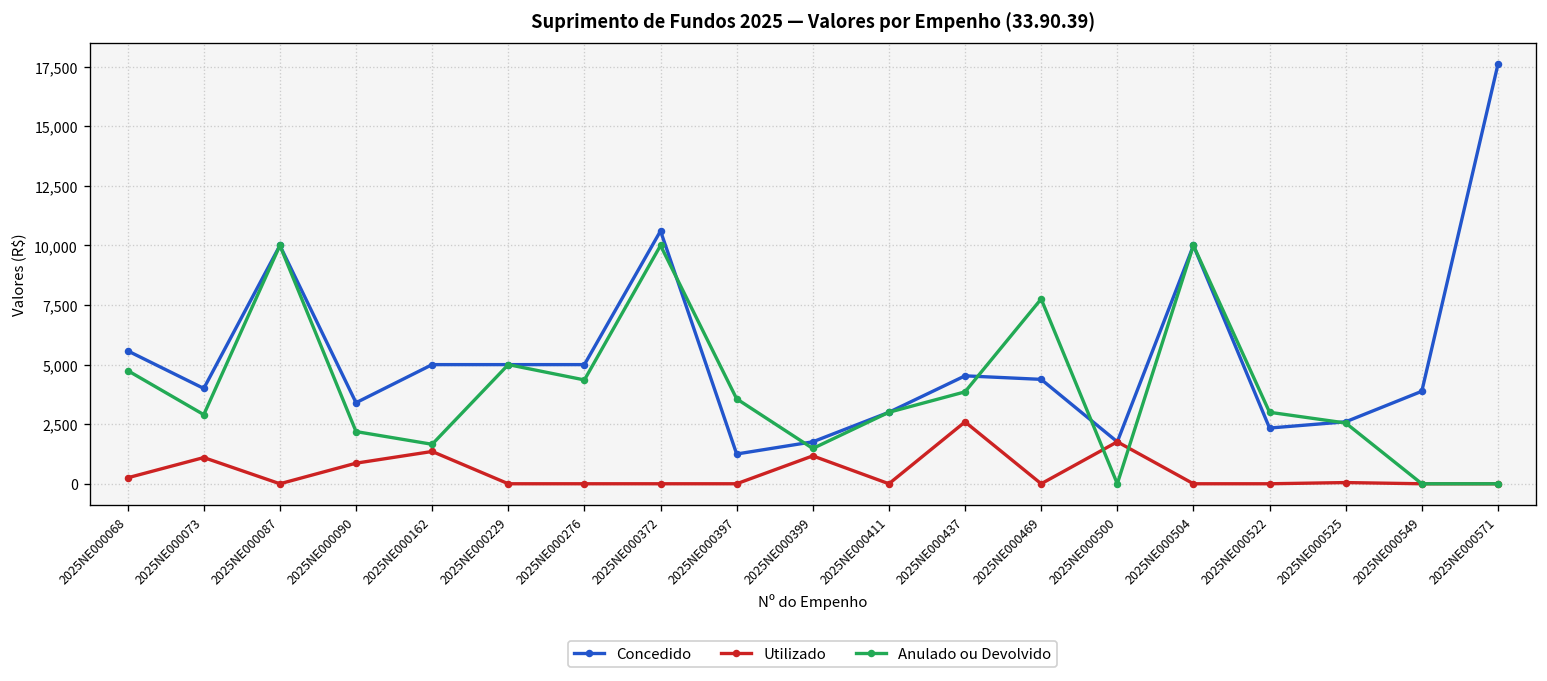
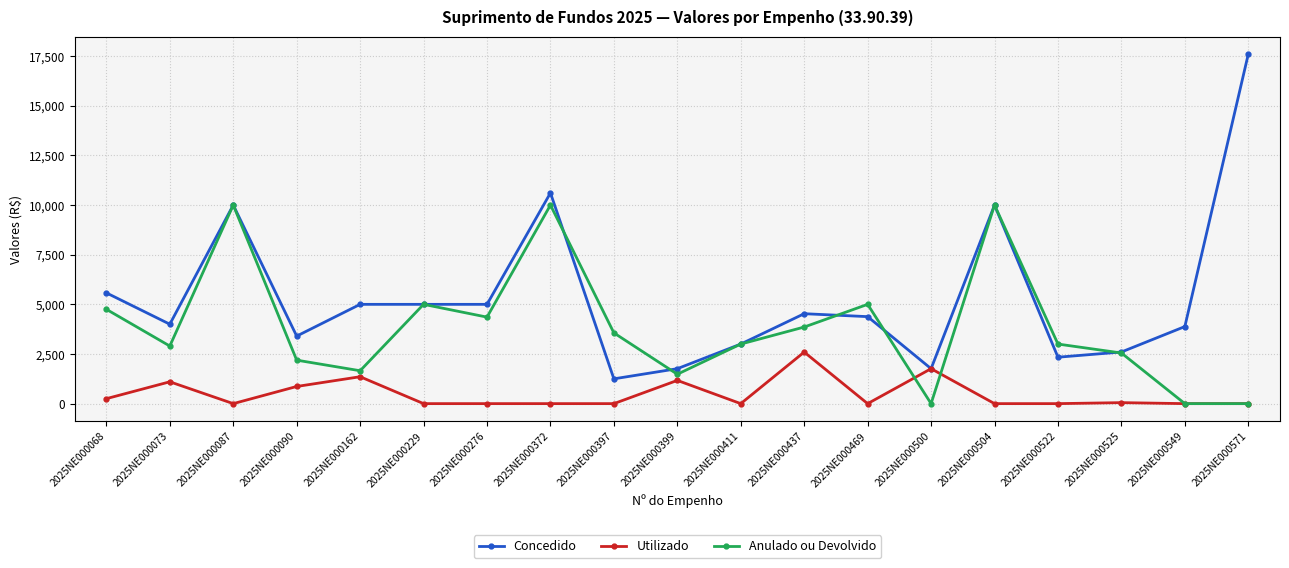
  {
    "Concedido": {
      "2025NE000068": "5,600",
      "2025NE000073": "4,000",
      "2025NE000090": "3,400",
      "2025NE000162": "5,000",
      "2025NE000276": "5,000",
      "2025NE000372": "10,600",
      "2025NE000397": "1,200",
      "2025NE000399": "1,800",
      "2025NE000437": "4,500",
      "2025NE000469": "4,400",
      "2025NE000522": "2,300",
      "2025NE000549": "3,900",
      "2025NE000571": "17,600"
    },
    "Utilizado": {
      "2025NE000068": "300",
      "2025NE000073": "1,100",
      "2025NE000087": "0",
      "2025NE000090": "900",
      "2025NE000162": "1,400",
      "2025NE000229": "0",
      "2025NE000276": "0",
      "2025NE000372": "0",
      "2025NE000397": "0",
      "2025NE000399": "1,200",
      "2025NE000411": "0",
      "2025NE000437": "2,600",
      "2025NE000469": "0",
      "2025NE000504": "0",
      "2025NE000522": "0",
      "2025NE000525": "100"
    },
    "Anulado ou Devolvido": {
      "2025NE000068": "4,800",
      "2025NE000073": "2,900",
      "2025NE000090": "2,200",
      "2025NE000162": "1,700",
      "2025NE000276": "4,400",
      "2025NE000372": "10,000",
      "2025NE000397": "3,600",
      "2025NE000399": "1,500",
      "2025NE000437": "3,900",
-     "2025NE000469": "7,800",
+     "2025NE000469": "5,000",
      "2025NE000500": "0",
      "2025NE000522": "3,000"
    }
  }
